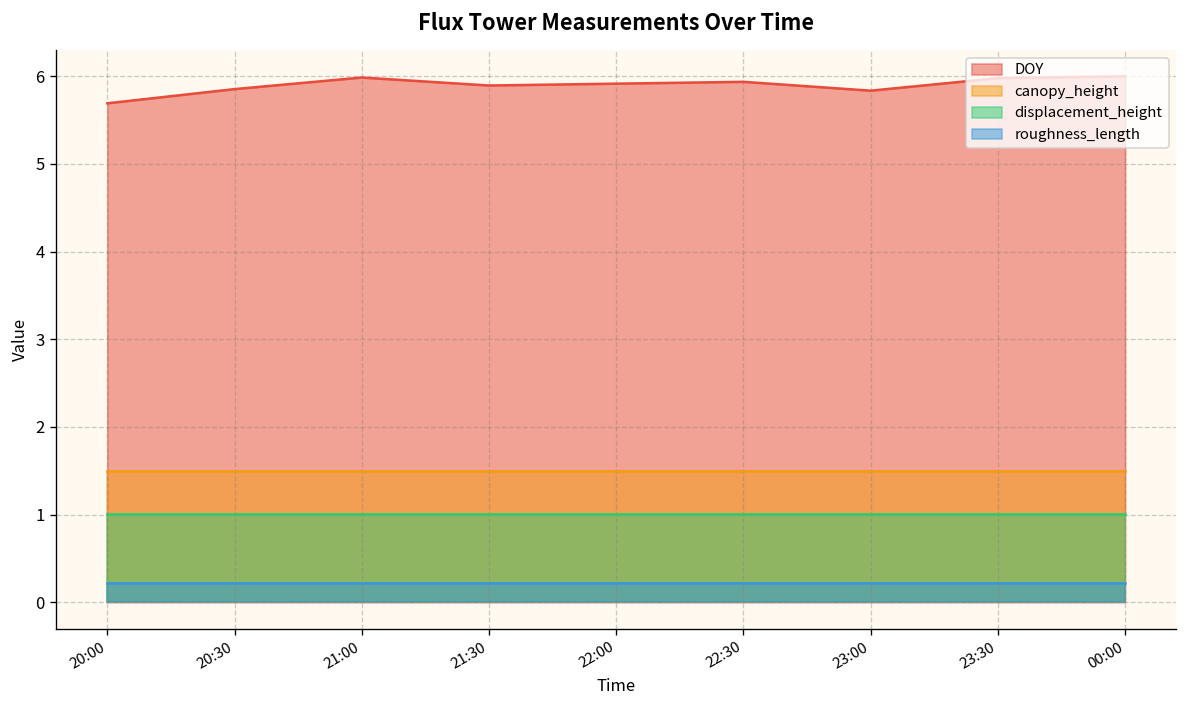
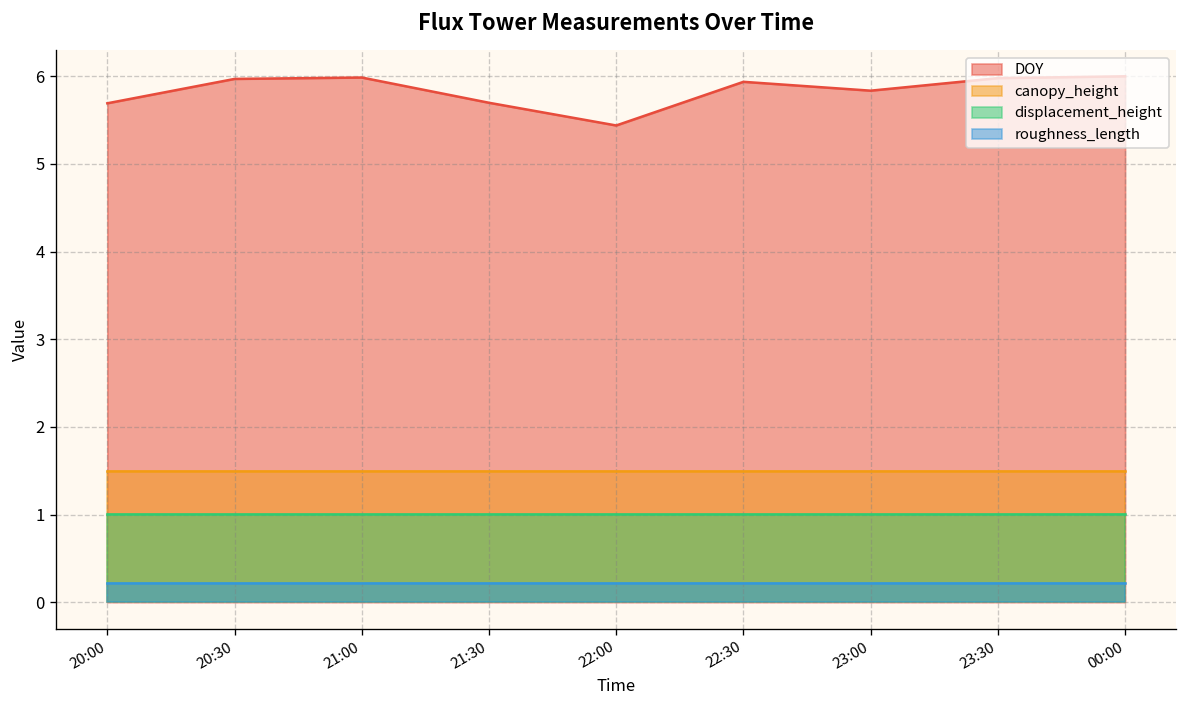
  {
    "DOY": {
      "20:00": 5.7,
-     "20:30": 5.9,
+     "20:30": 6.0,
      "21:00": 6.0,
-     "21:30": 5.9,
-     "22:00": 5.9,
+     "21:30": 5.7,
+     "22:00": 5.4,
      "22:30": 5.9,
      "23:00": 5.8
    },
    "canopy_height": {
      "20:00": 1.5,
      "20:30": 1.5,
      "21:00": 1.5,
      "21:30": 1.5,
      "22:00": 1.5,
      "22:30": 1.5,
      "23:00": 1.5,
      "23:30": 1.5,
      "00:00": 1.5
    },
    "displacement_height": {
      "20:00": 1.0,
      "20:30": 1.0,
      "21:00": 1.0,
      "21:30": 1.0,
      "22:00": 1.0,
      "22:30": 1.0,
      "23:00": 1.0,
      "23:30": 1.0,
      "00:00": 1.0
    },
    "roughness_length": {
      "20:00": 0.2,
      "20:30": 0.2,
      "21:00": 0.2,
      "21:30": 0.2,
      "22:00": 0.2,
      "22:30": 0.2,
      "23:00": 0.2,
      "23:30": 0.2,
      "00:00": 0.2
    }
  }
